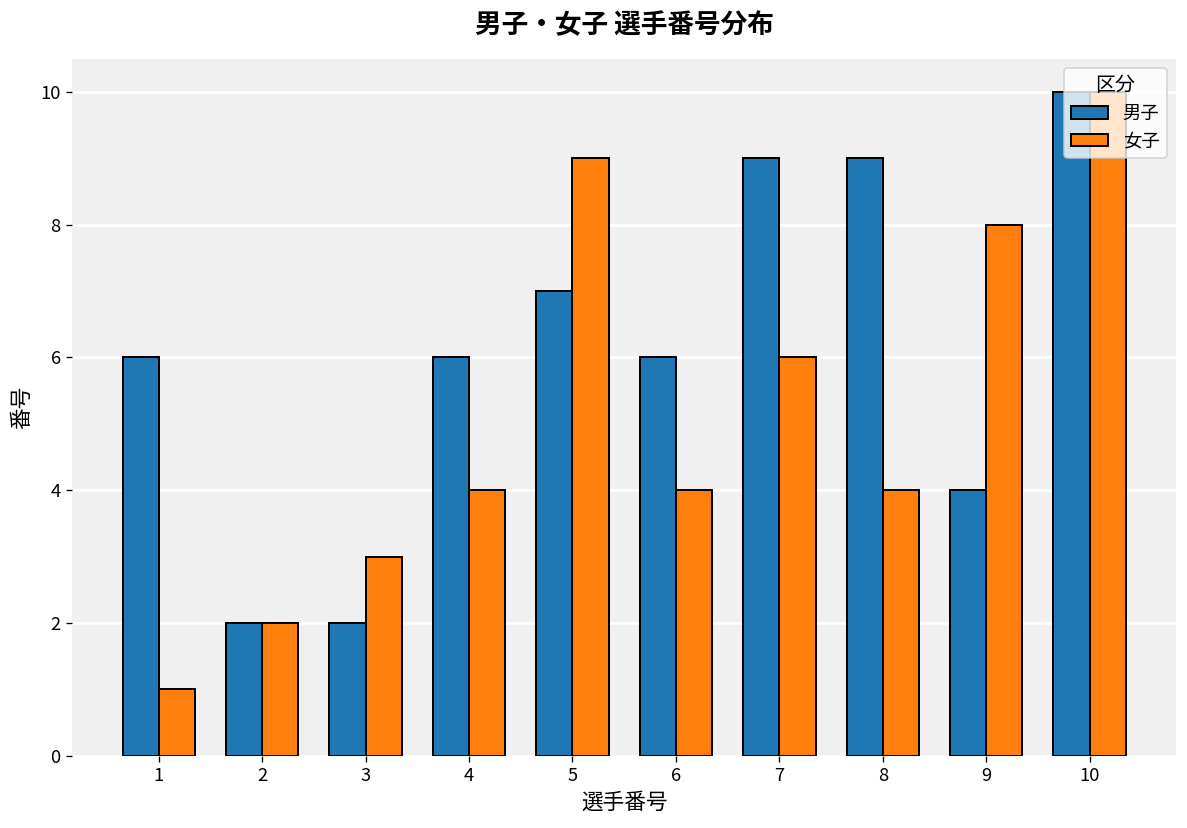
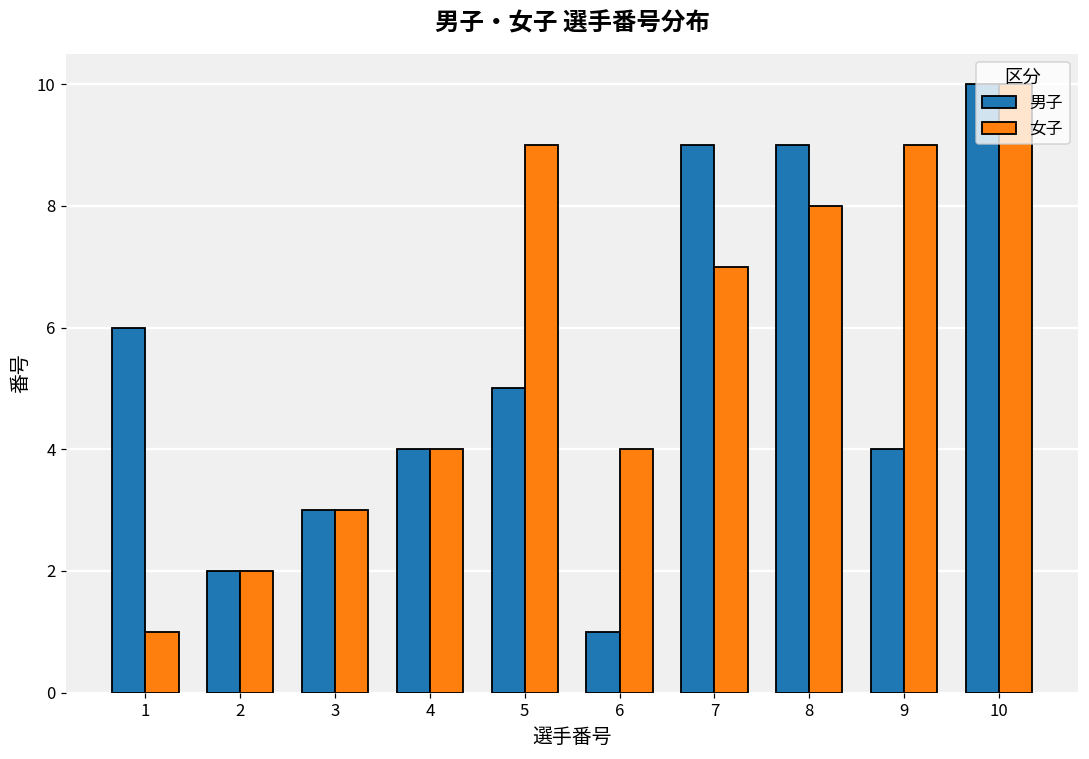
  {
    "男子": {
      "1": 6,
      "2": 2,
-     "3": 2,
-     "4": 6,
-     "5": 7,
-     "6": 6,
+     "3": 3,
+     "4": 4,
+     "5": 5,
+     "6": 1,
      "7": 9,
      "8": 9,
      "9": 4
    },
    "女子": {
      "1": 1,
      "2": 2,
      "3": 3,
      "4": 4,
      "5": 9,
      "6": 4,
-     "7": 6,
-     "8": 4,
-     "9": 8
+     "7": 7,
+     "8": 8,
+     "9": 9
    }
  }
